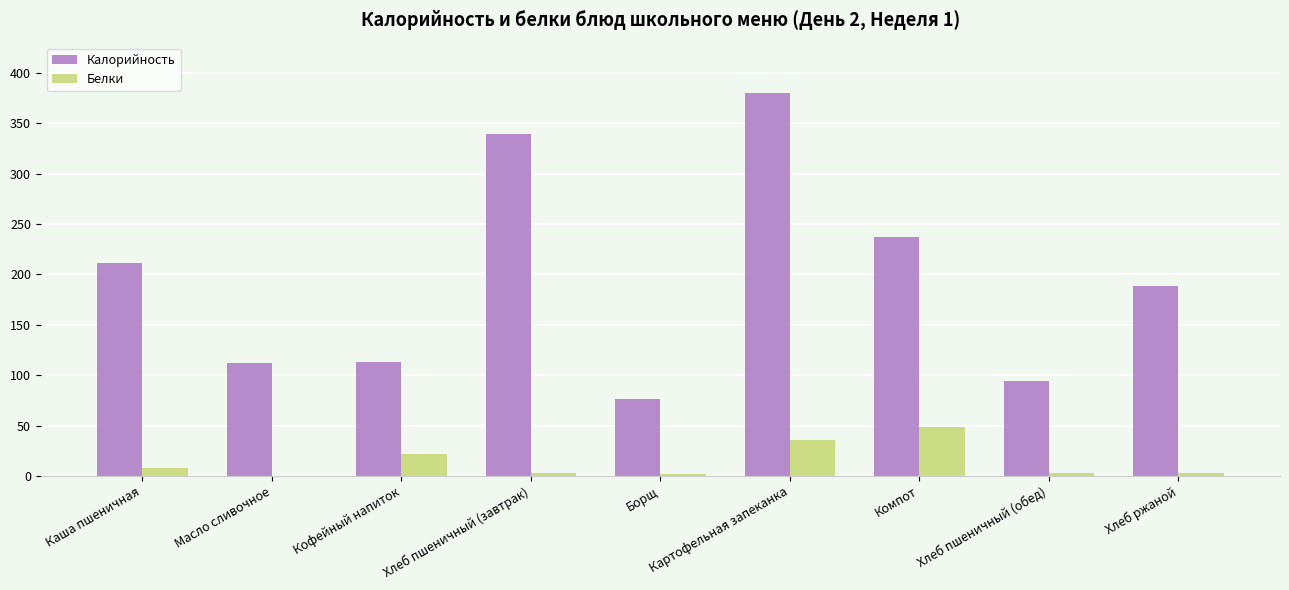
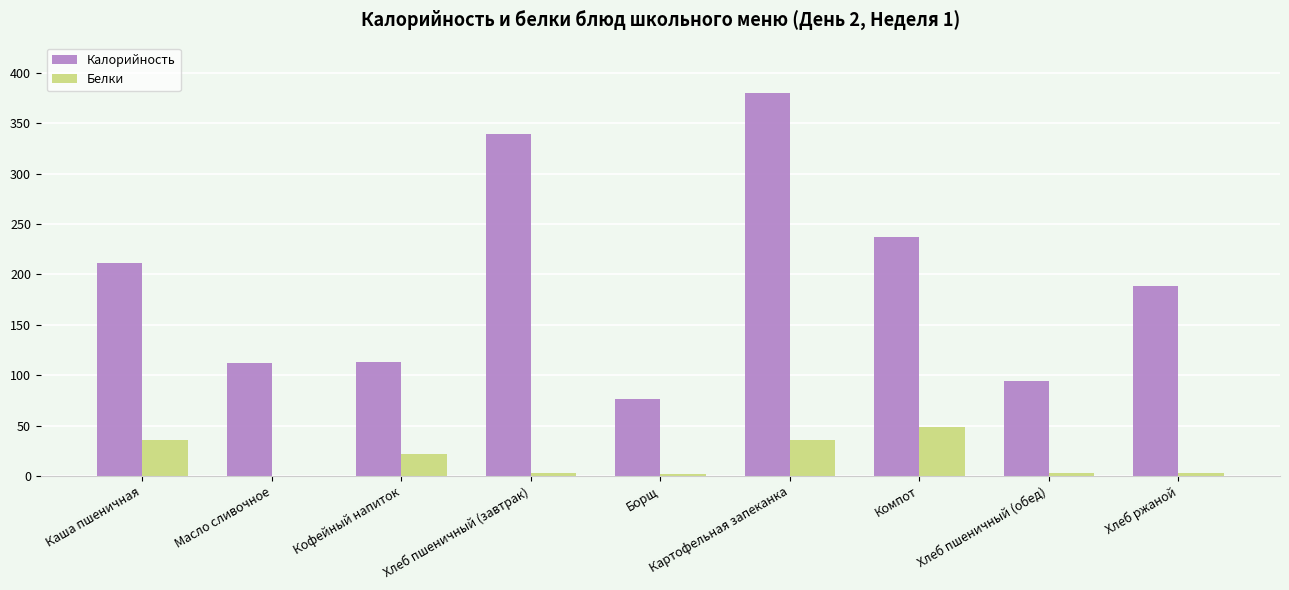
  {
    "Калорийность": {
      "Каша пшеничная": 211,
      "Масло сливочное": 112,
      "Кофейный напиток": 113,
      "Хлеб пшеничный (завтрак)": 339,
      "Борщ": 76,
      "Картофельная запеканка": 380,
      "Компот": 237,
      "Хлеб пшеничный (обед)": 94,
      "Хлеб ржаной": 188
    },
    "Белки": {
-     "Каша пшеничная": 7,
+     "Каша пшеничная": 35,
      "Кофейный напиток": 21,
      "Хлеб пшеничный (завтрак)": 3,
      "Картофельная запеканка": 35,
      "Компот": 49,
      "Хлеб пшеничный (обед)": 3,
      "Хлеб ржаной": 3
    }
  }
